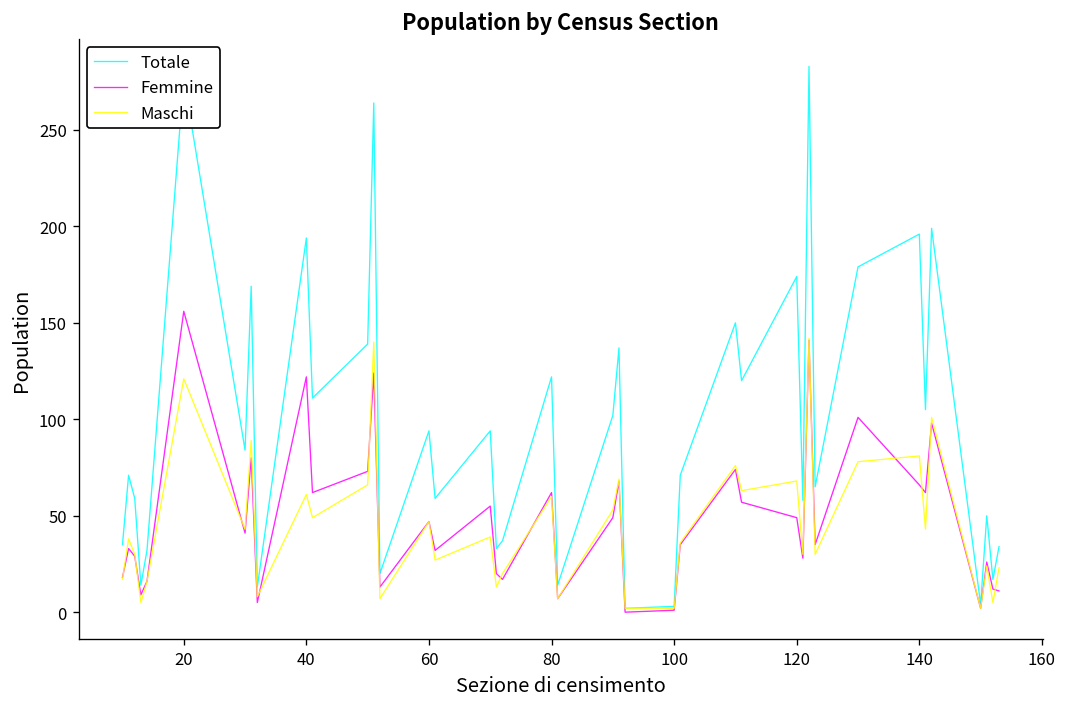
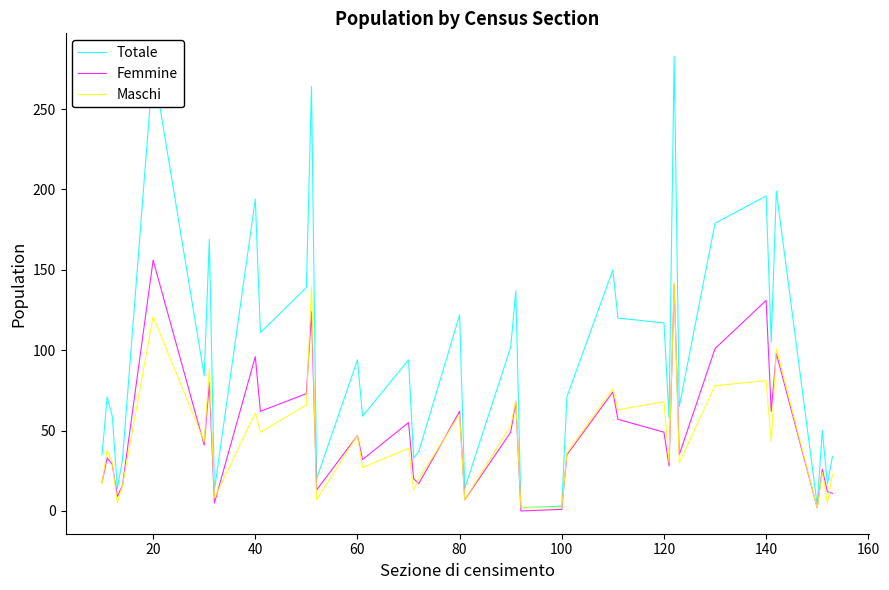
  {
    "Totale": {
      "40": 194,
      "60": 94,
      "80": 122,
-     "120": 174,
+     "120": 117,
      "140": 196
    },
    "Femmine": {
      "20": 156,
-     "40": 122,
+     "40": 96,
      "80": 62,
      "120": 49,
-     "140": 66
+     "140": 131
    },
    "Maschi": {
      "20": 121,
      "40": 61,
      "80": 60,
      "120": 68,
      "140": 81
    }
  }
